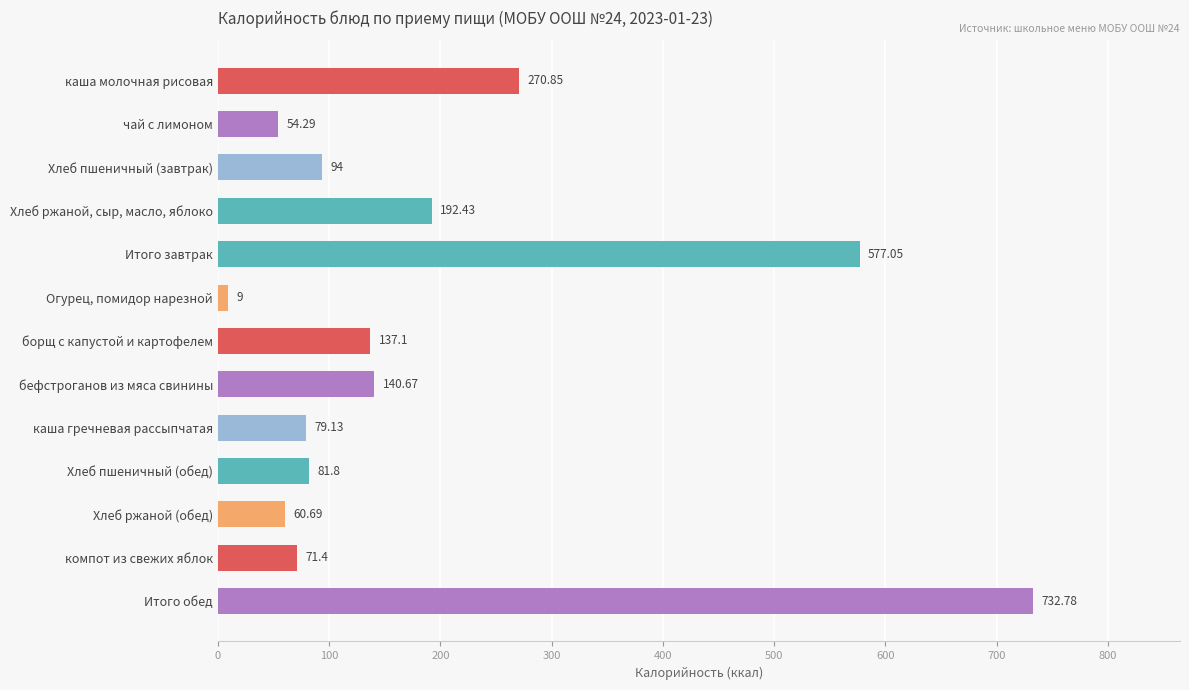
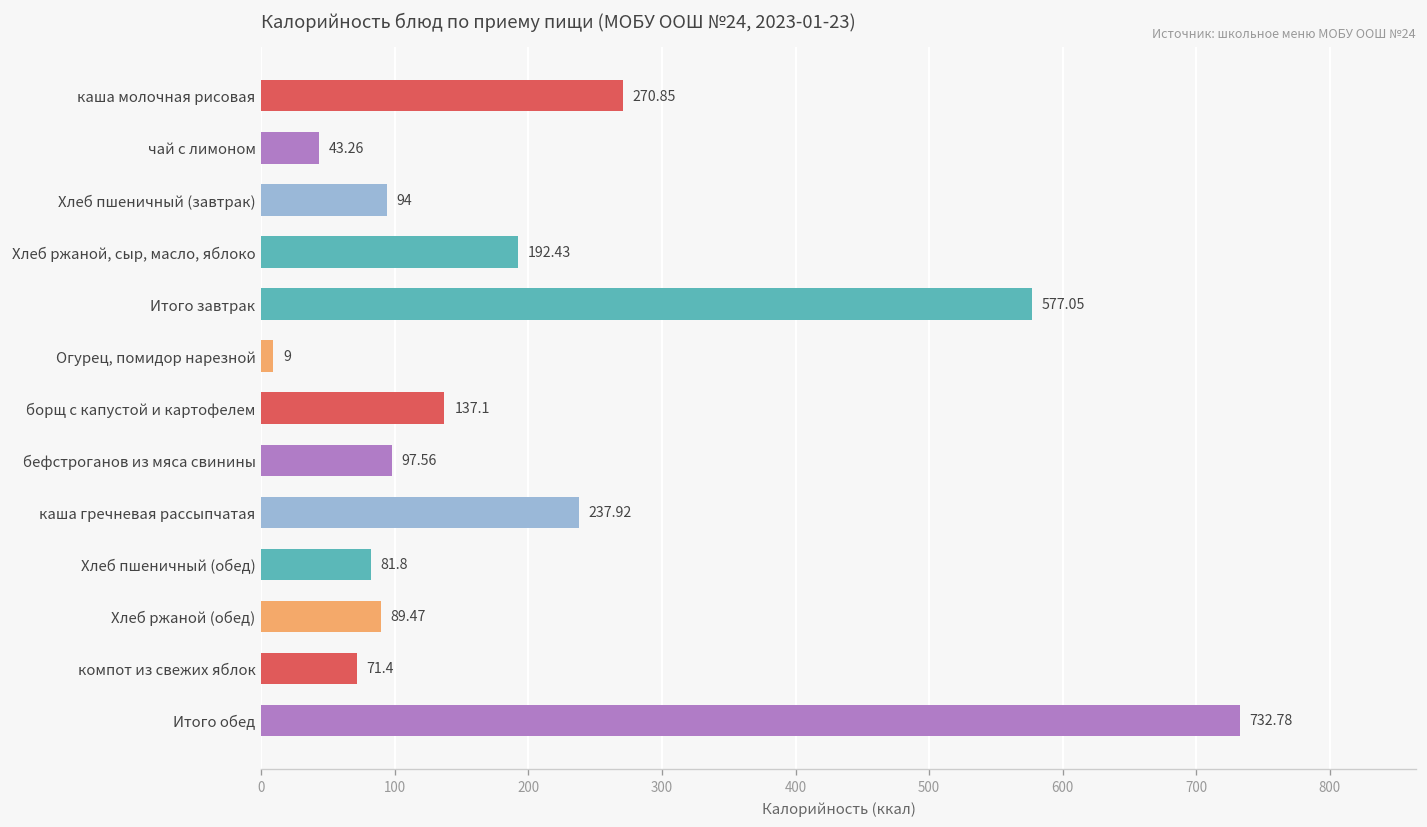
  {
    "каша молочная рисовая": 270.85,
-   "чай с лимоном": 54.29,
+   "чай с лимоном": 43.26,
    "Хлеб пшеничный (завтрак)": 94,
    "Хлеб ржаной, сыр, масло, яблоко": 192.43,
    "Итого завтрак": 577.05,
    "Огурец, помидор нарезной": 9,
    "борщ с капустой и картофелем": 137.1,
-   "бефстроганов из мяса свинины": 140.67,
-   "каша гречневая рассыпчатая": 79.13,
+   "бефстроганов из мяса свинины": 97.56,
+   "каша гречневая рассыпчатая": 237.92,
    "Хлеб пшеничный (обед)": 81.8,
-   "Хлеб ржаной (обед)": 60.69,
+   "Хлеб ржаной (обед)": 89.47,
    "компот из свежих яблок": 71.4,
    "Итого обед": 732.78
  }
